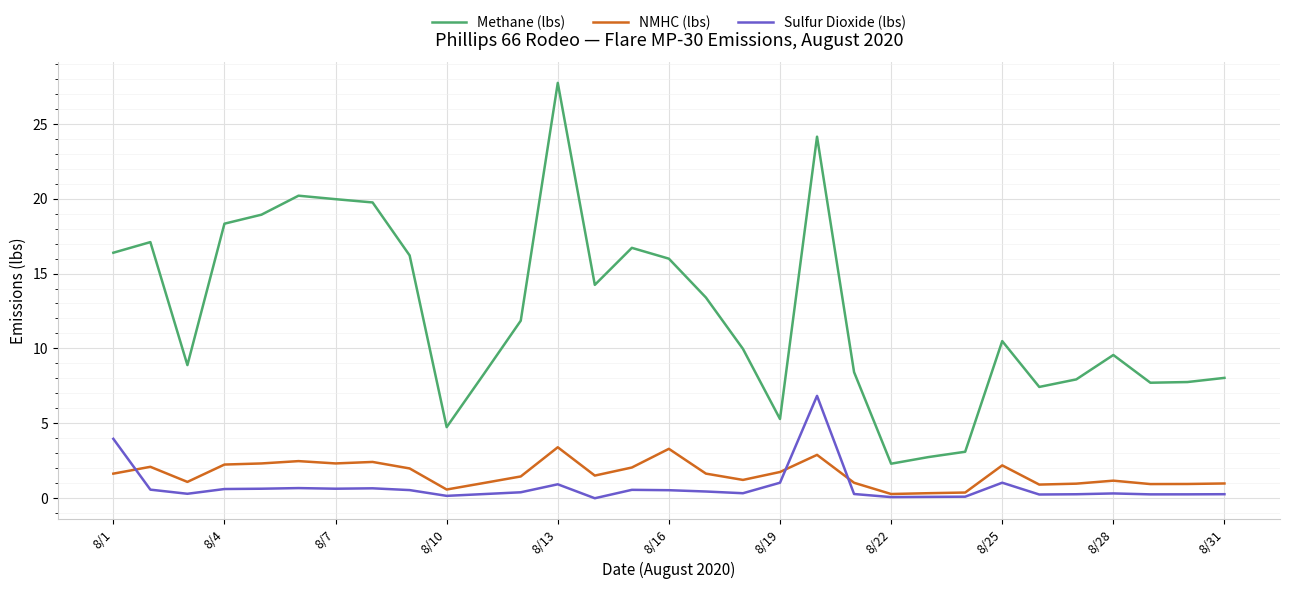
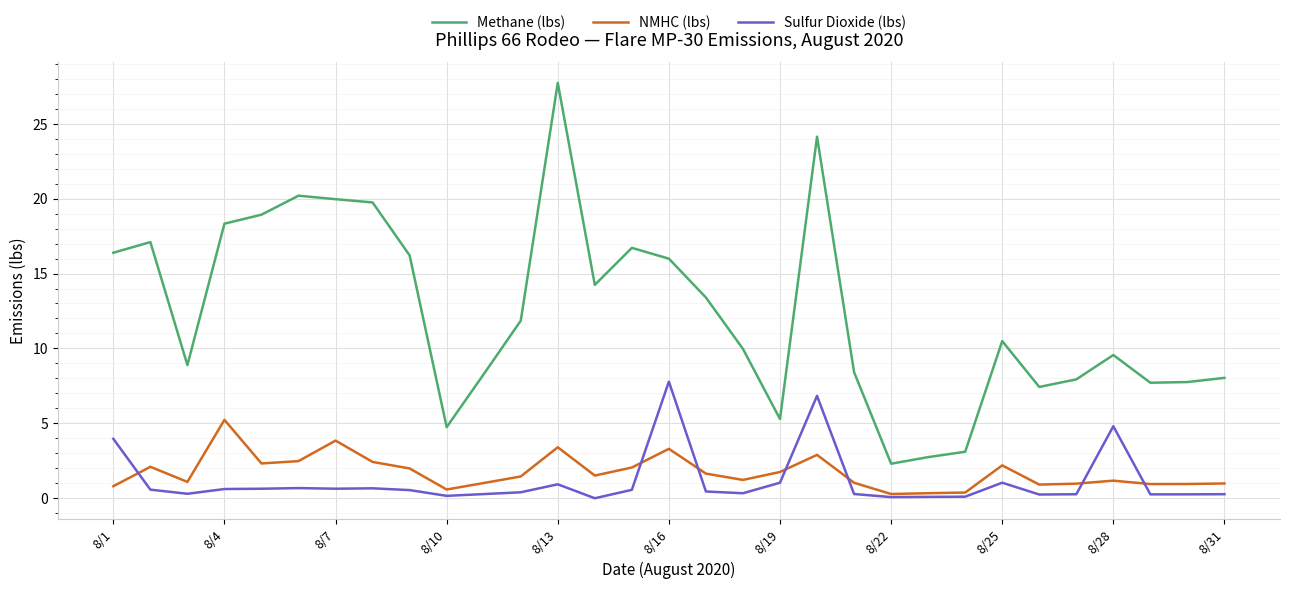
  {
    "Methane (lbs)": {
      "8/1": 16.4,
      "8/4": 18.3,
      "8/7": 20.0,
      "8/10": 4.7,
      "8/13": 27.7,
      "8/16": 16.0,
      "8/19": 5.3,
      "8/22": 2.3,
      "8/25": 10.5,
      "8/28": 9.6,
      "8/31": 8.0
    },
    "NMHC (lbs)": {
-     "8/1": 1.6,
-     "8/4": 2.2,
-     "8/7": 2.3,
+     "8/1": 0.8,
+     "8/4": 5.2,
+     "8/7": 3.8,
      "8/10": 0.6,
      "8/13": 3.4,
      "8/16": 3.3,
      "8/19": 1.8,
      "8/22": 0.3,
      "8/25": 2.2,
      "8/28": 1.2,
      "8/31": 1.0
    },
    "Sulfur Dioxide (lbs)": {
      "8/1": 4.0,
      "8/4": 0.6,
      "8/7": 0.6,
      "8/10": 0.2,
      "8/13": 0.9,
-     "8/16": 0.5,
+     "8/16": 7.8,
      "8/19": 1.0,
      "8/22": 0.1,
      "8/25": 1.0,
-     "8/28": 0.3,
+     "8/28": 4.8,
      "8/31": 0.3
    }
  }
